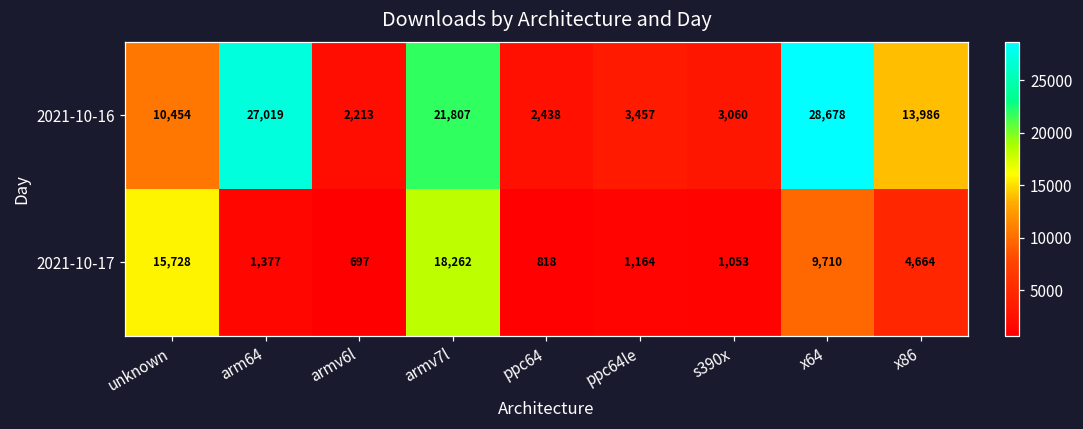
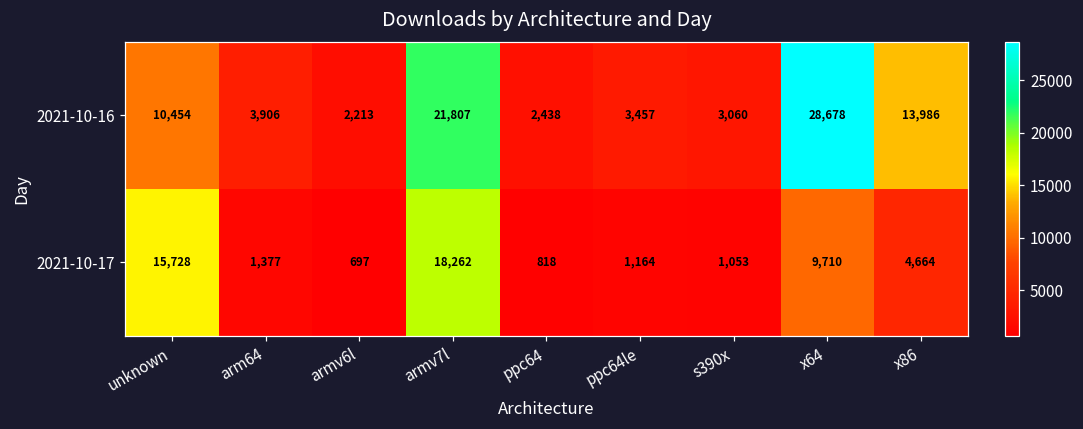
  {
    "2021-10-16": {
      "unknown": "10,454",
-     "arm64": "27,019",
+     "arm64": "3,906",
      "armv6l": "2,213",
      "armv7l": "21,807",
      "ppc64": "2,438",
      "ppc64le": "3,457",
      "s390x": "3,060",
      "x64": "28,678",
      "x86": "13,986"
    },
    "2021-10-17": {
      "unknown": "15,728",
      "arm64": "1,377",
      "armv6l": "697",
      "armv7l": "18,262",
      "ppc64": "818",
      "ppc64le": "1,164",
      "s390x": "1,053",
      "x64": "9,710",
      "x86": "4,664"
    }
  }
